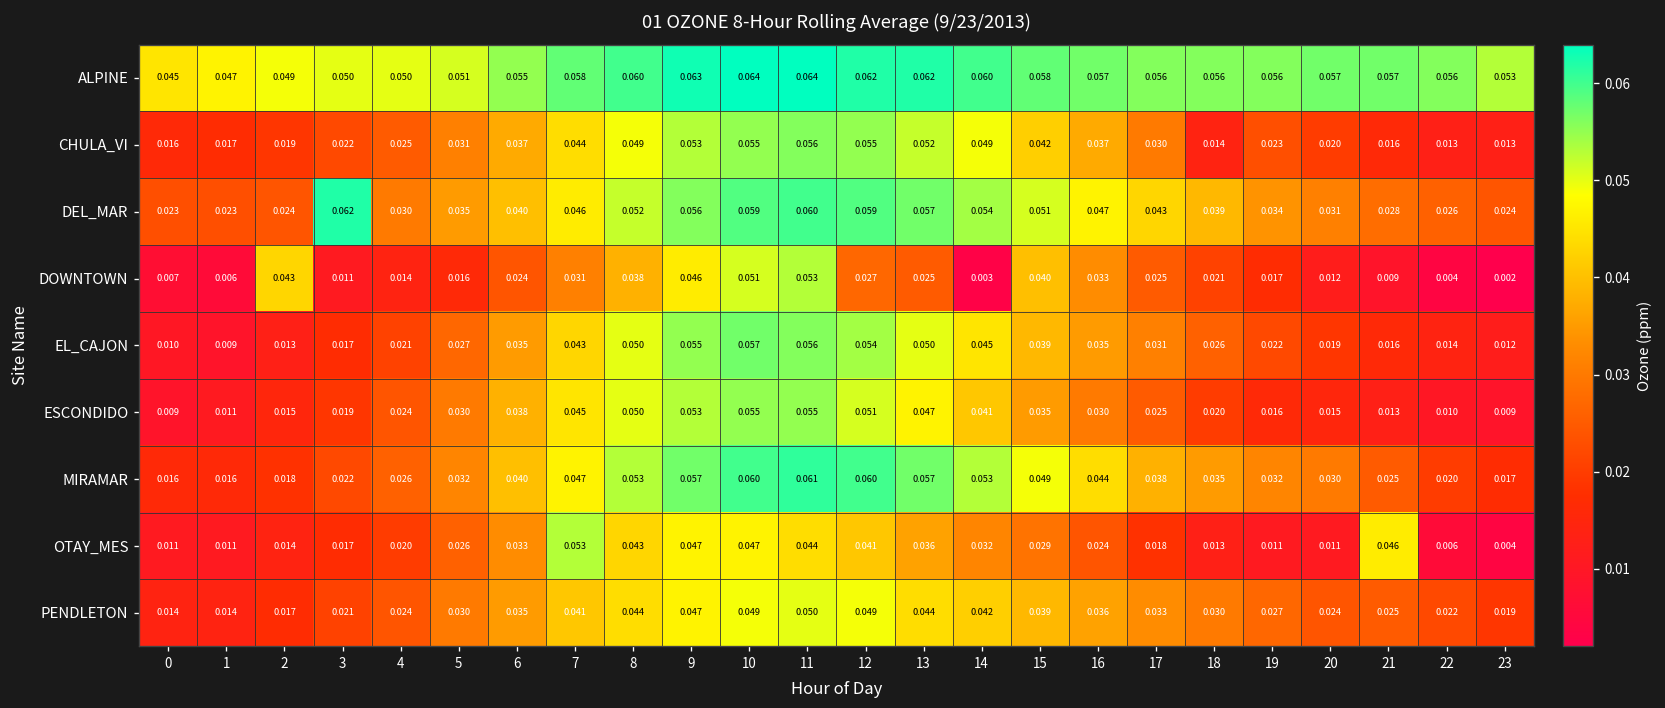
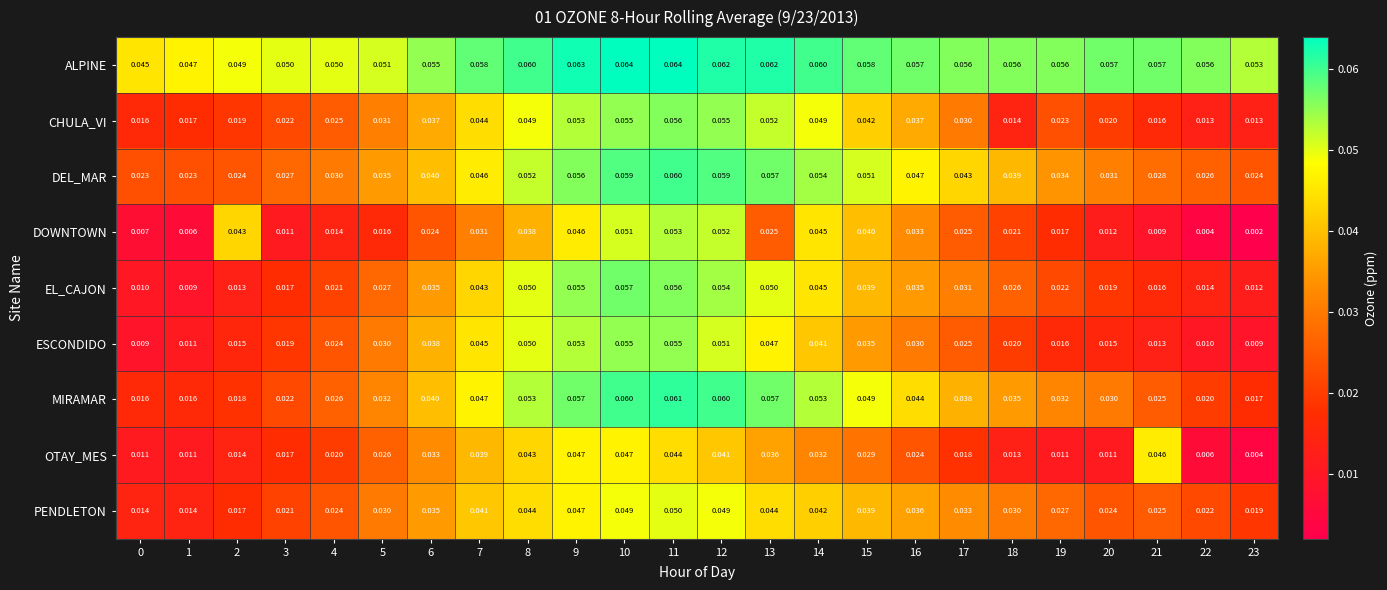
  {
    "DEL_MAR": {
      "0": 0.023,
      "1": 0.023,
      "2": 0.024,
-     "3": 0.062,
+     "3": 0.027,
      "4": 0.030,
      "5": 0.035,
      "6": 0.040,
      "7": 0.046,
      "8": 0.052,
      "9": 0.056,
      "10": 0.059,
      "11": 0.060,
      "12": 0.059,
      "13": 0.057,
      "14": 0.054,
      "15": 0.051,
      "16": 0.047,
      "17": 0.043,
      "18": 0.039,
      "19": 0.034,
      "20": 0.031,
      "21": 0.028,
      "22": 0.026,
      "23": 0.024
    },
    "DOWNTOWN": {
      "0": 0.007,
      "1": 0.006,
      "2": 0.043,
      "3": 0.011,
      "4": 0.014,
      "5": 0.016,
      "6": 0.024,
      "7": 0.031,
      "8": 0.038,
      "9": 0.046,
      "10": 0.051,
      "11": 0.053,
-     "12": 0.027,
+     "12": 0.052,
      "13": 0.025,
-     "14": 0.003,
+     "14": 0.045,
      "15": 0.040,
      "16": 0.033,
      "17": 0.025,
      "18": 0.021,
      "19": 0.017,
      "20": 0.012,
      "21": 0.009,
      "22": 0.004,
      "23": 0.002
    },
    "OTAY_MES": {
      "0": 0.011,
      "1": 0.011,
      "2": 0.014,
      "3": 0.017,
      "4": 0.020,
      "5": 0.026,
      "6": 0.033,
-     "7": 0.053,
+     "7": 0.039,
      "8": 0.043,
      "9": 0.047,
      "10": 0.047,
      "11": 0.044,
      "12": 0.041,
      "13": 0.036,
      "14": 0.032,
      "15": 0.029,
      "16": 0.024,
      "17": 0.018,
      "18": 0.013,
      "19": 0.011,
      "20": 0.011,
      "21": 0.046,
      "22": 0.006,
      "23": 0.004
    }
  }
